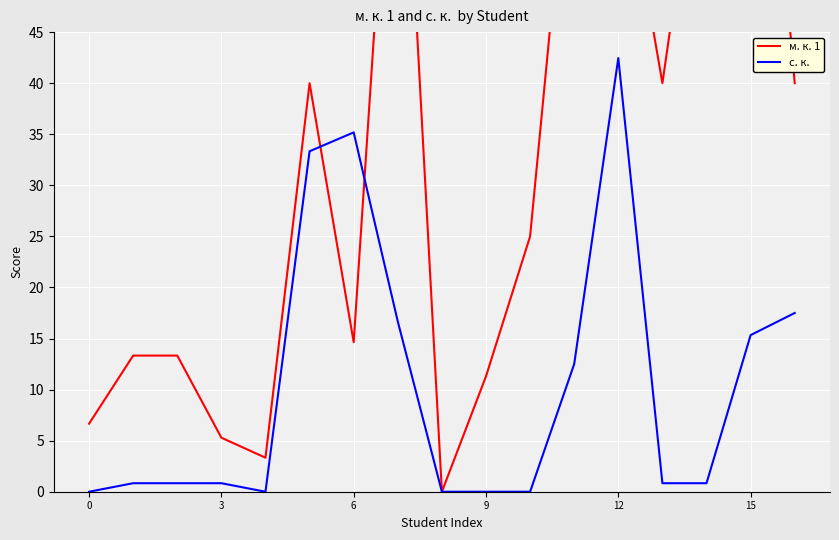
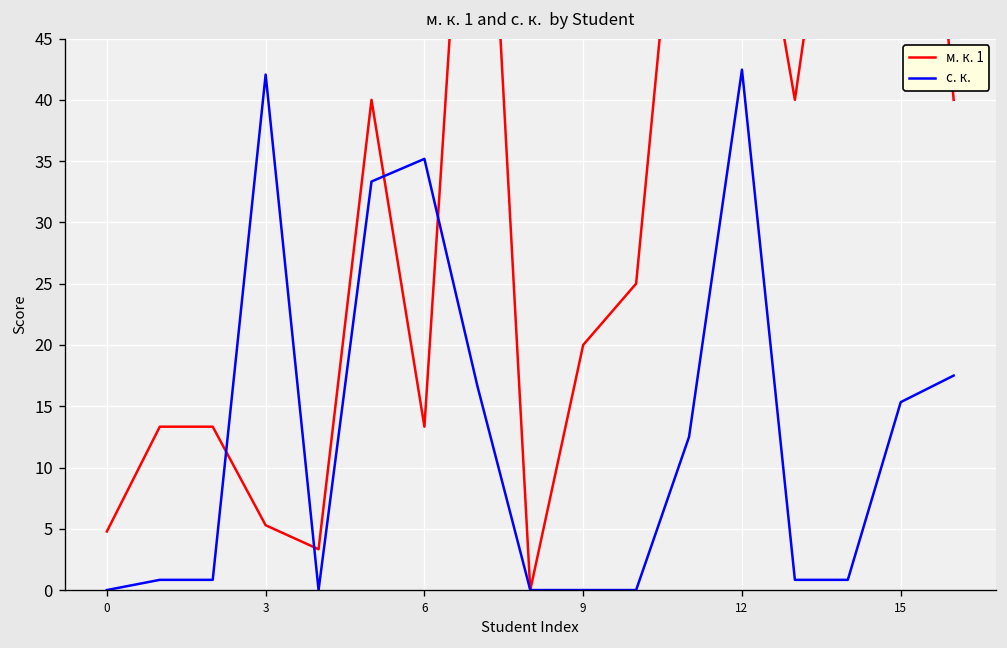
  {
    "м. к. 1": {
-     "0": 6.7,
+     "0": 4.8,
      "3": 5.3,
-     "6": 14.6,
-     "9": 11.3
+     "6": 13.3,
+     "9": 20.0
    },
    "с. к.": {
      "0": 0.0,
-     "3": 0.8,
+     "3": 42.1,
      "6": 35.2,
      "9": 0.0,
      "12": 42.5,
      "15": 15.3
    }
  }
